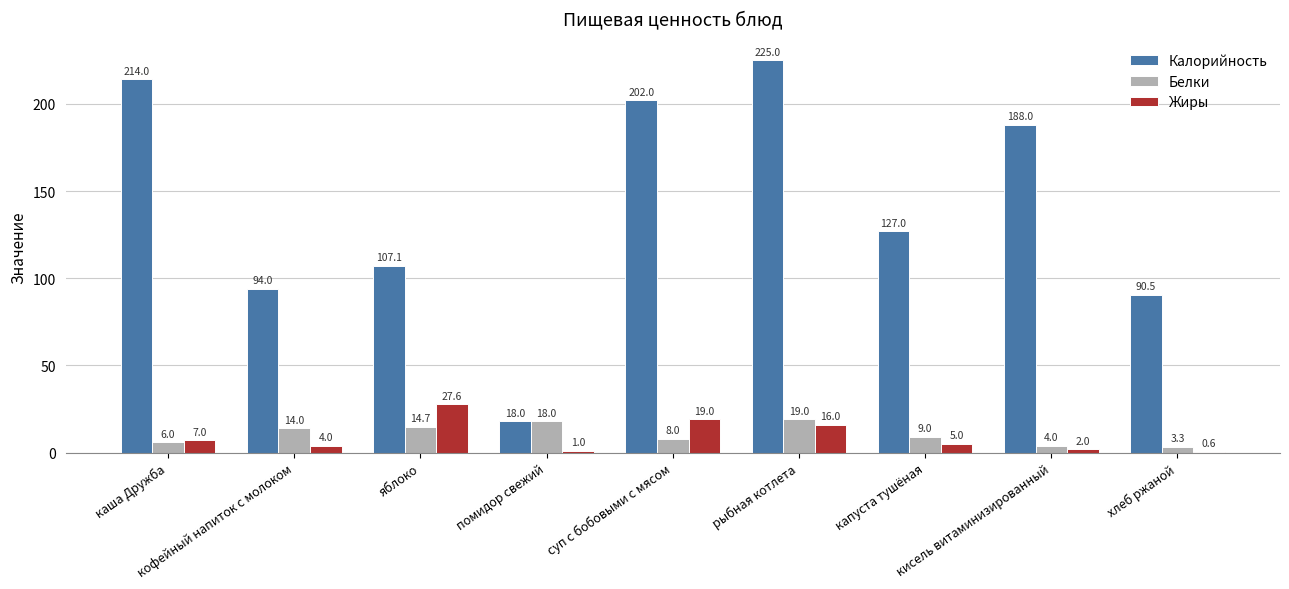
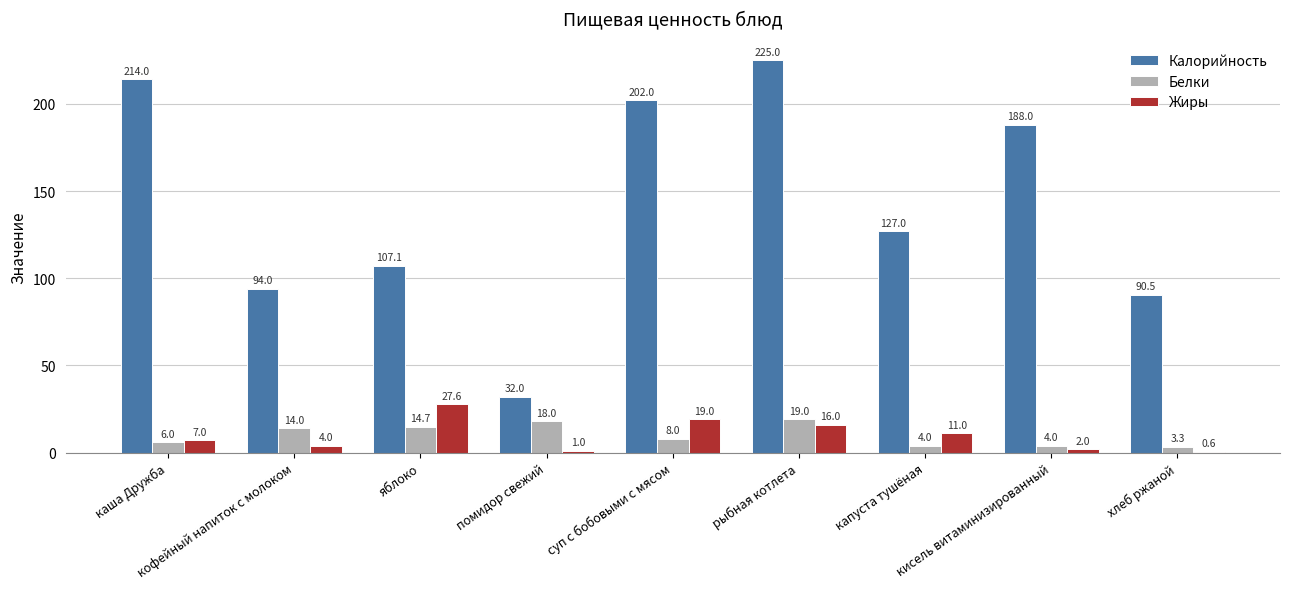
  {
    "Калорийность": {
      "каша Дружба": 214.0,
      "кофейный напиток с молоком": 94.0,
      "яблоко": 107.1,
-     "помидор свежий": 18.0,
+     "помидор свежий": 32.0,
      "суп с бобовыми с мясом": 202.0,
      "рыбная котлета": 225.0,
      "капуста тушёная": 127.0,
      "кисель витаминизированный": 188.0,
      "хлеб ржаной": 90.5
    },
    "Белки": {
      "каша Дружба": 6.0,
      "кофейный напиток с молоком": 14.0,
      "яблоко": 14.7,
      "помидор свежий": 18.0,
      "суп с бобовыми с мясом": 8.0,
      "рыбная котлета": 19.0,
-     "капуста тушёная": 9.0,
+     "капуста тушёная": 4.0,
      "кисель витаминизированный": 4.0,
      "хлеб ржаной": 3.3
    },
    "Жиры": {
      "каша Дружба": 7.0,
      "кофейный напиток с молоком": 4.0,
      "яблоко": 27.6,
      "помидор свежий": 1.0,
      "суп с бобовыми с мясом": 19.0,
      "рыбная котлета": 16.0,
-     "капуста тушёная": 5.0,
+     "капуста тушёная": 11.0,
      "кисель витаминизированный": 2.0,
      "хлеб ржаной": 0.6
    }
  }
